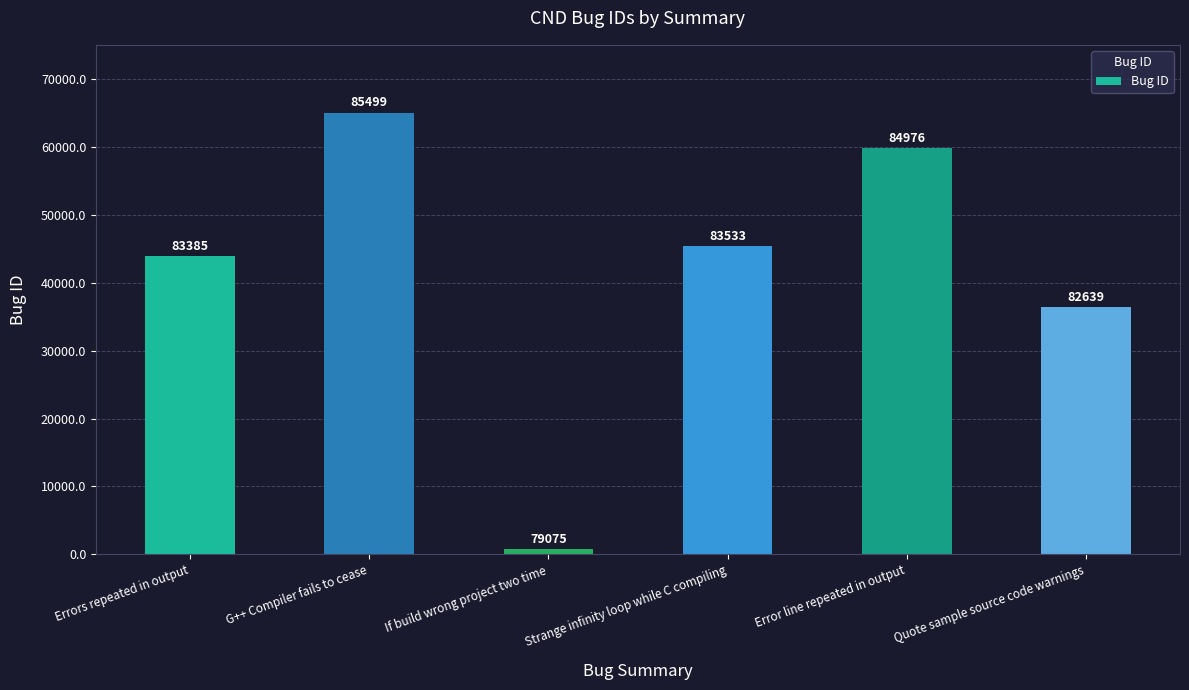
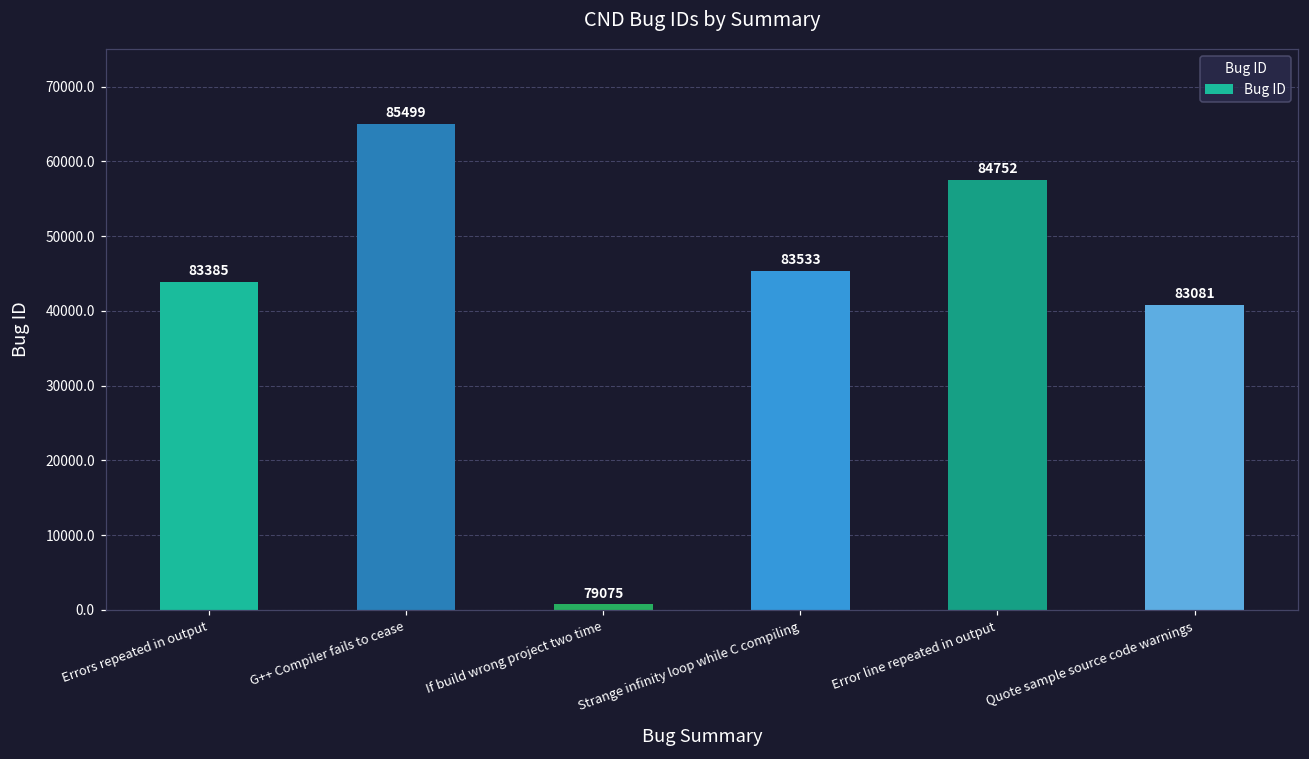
  {
    "Errors repeated in output": 83385,
    "G++ Compiler fails to cease": 85499,
    "If build wrong project two time": 79075,
    "Strange infinity loop while C compiling": 83533,
-   "Error line repeated in output": 84976,
-   "Quote sample source code warnings": 82639
+   "Error line repeated in output": 84752,
+   "Quote sample source code warnings": 83081
  }
